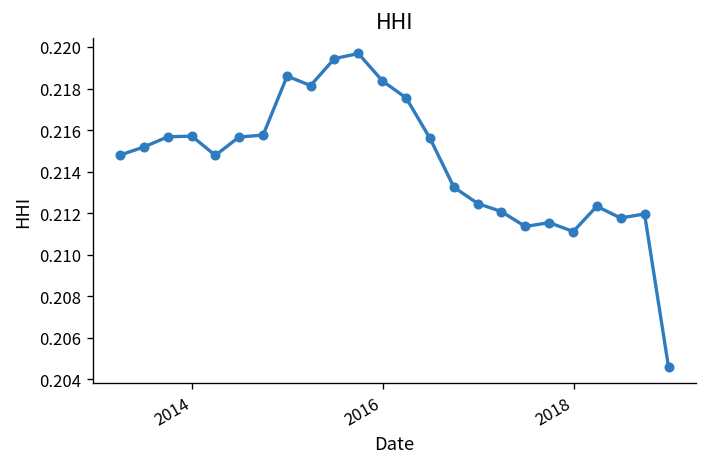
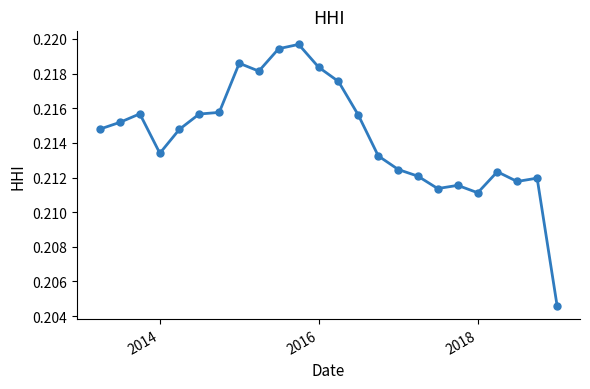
  {
-   "2014": 0.2157,
+   "2014": 0.2134,
    "2016": 0.2184,
    "2018": 0.2111
  }
